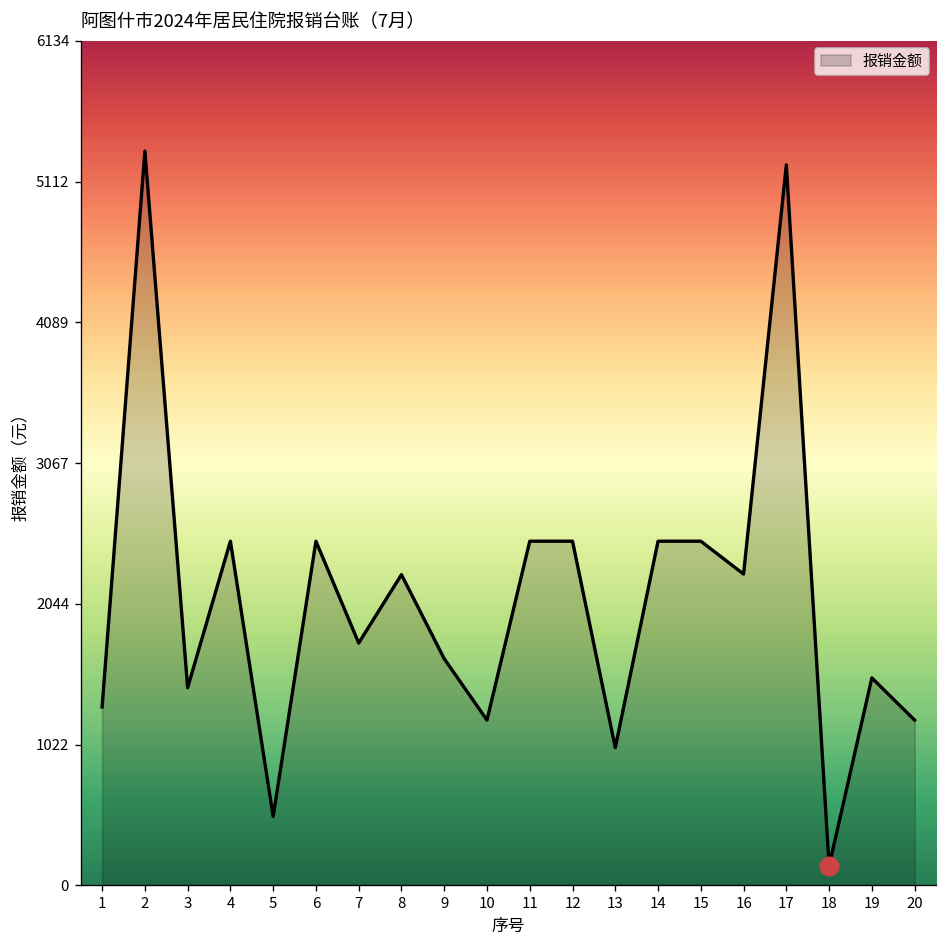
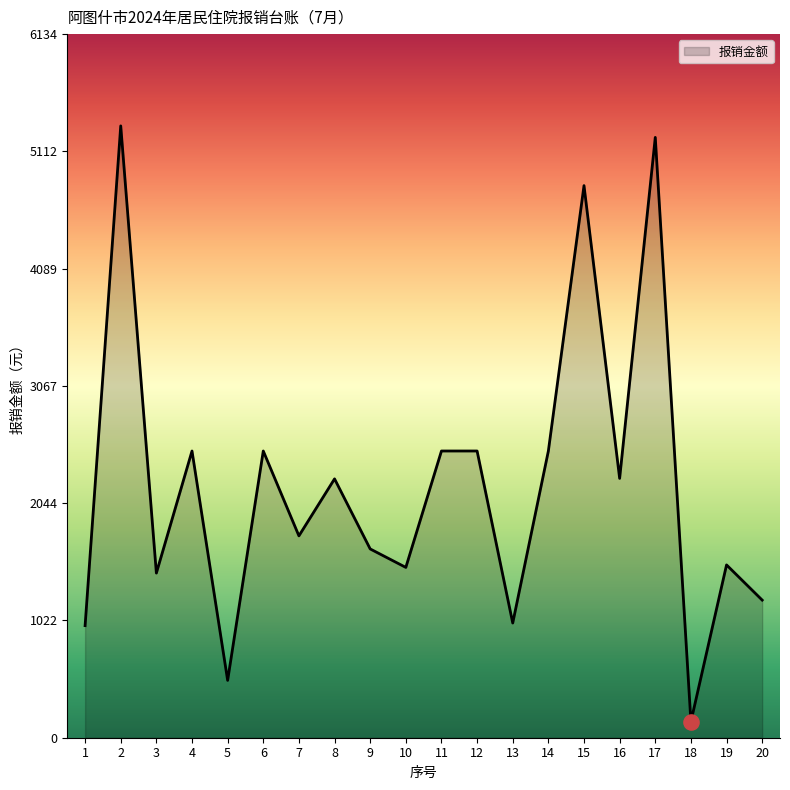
  {
    "报销金额": {
-     "1": 1300,
+     "1": 980,
      "2": 5330,
      "3": 1440,
      "4": 2500,
      "5": 500,
      "6": 2500,
      "7": 1760,
      "8": 2260,
      "9": 1650,
-     "10": 1200,
+     "10": 1490,
      "11": 2500,
      "12": 2500,
      "13": 1000,
      "14": 2500,
-     "15": 2500,
+     "15": 4810,
      "16": 2260,
      "17": 5230,
      "19": 1510,
      "20": 1200
    }
  }
